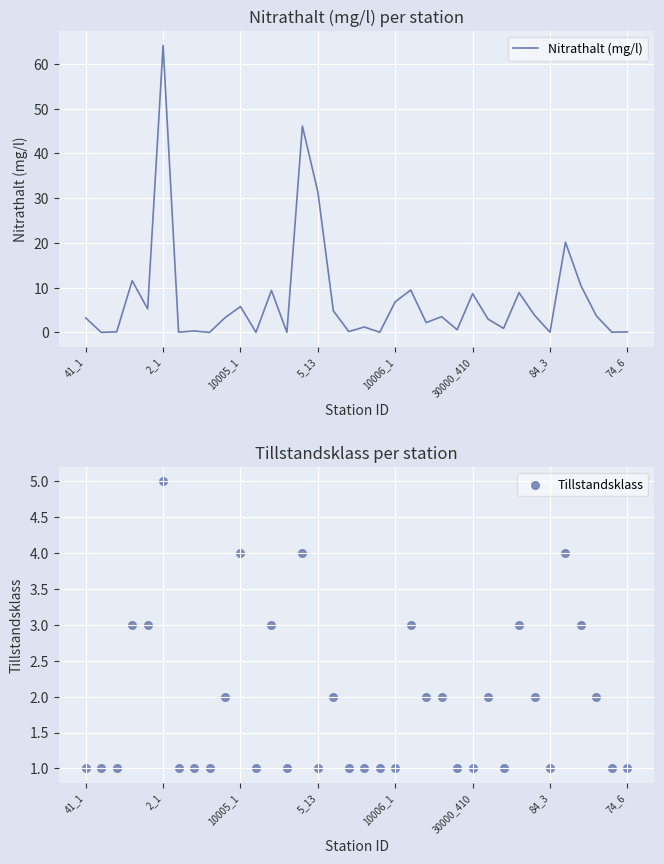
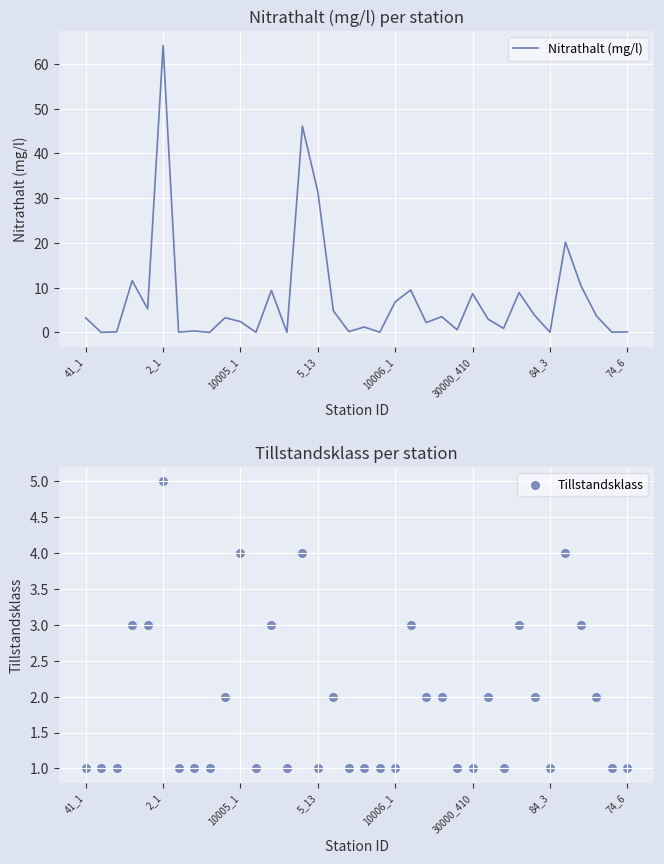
  {
    "Nitrathalt (mg/l) per station": {
      "41_1": 3,
      "2_1": 64,
-     "10005_1": 6,
+     "10005_1": 2,
      "5_13": 31,
      "10006_1": 7,
      "30000_410": 9,
      "84_3": 0,
      "74_6": 0
    }
  }
